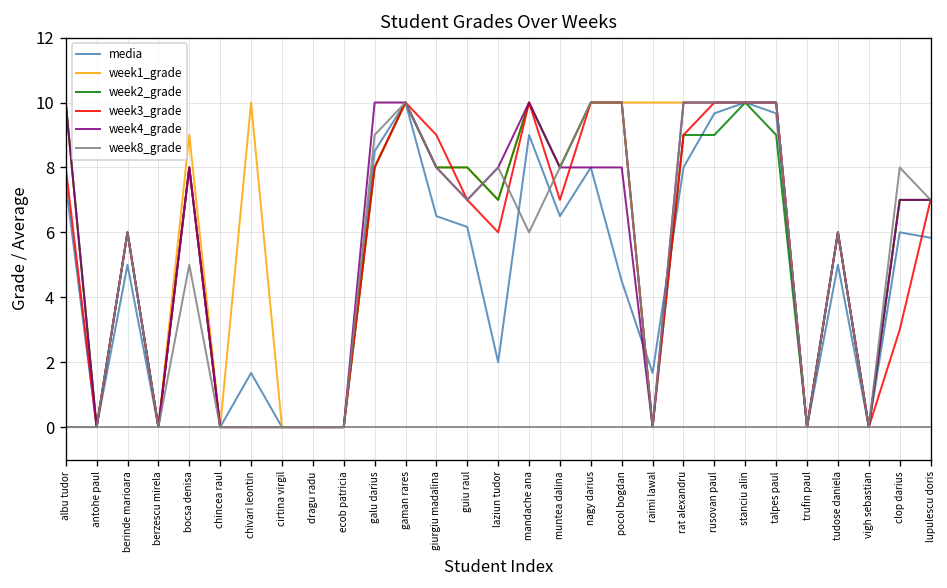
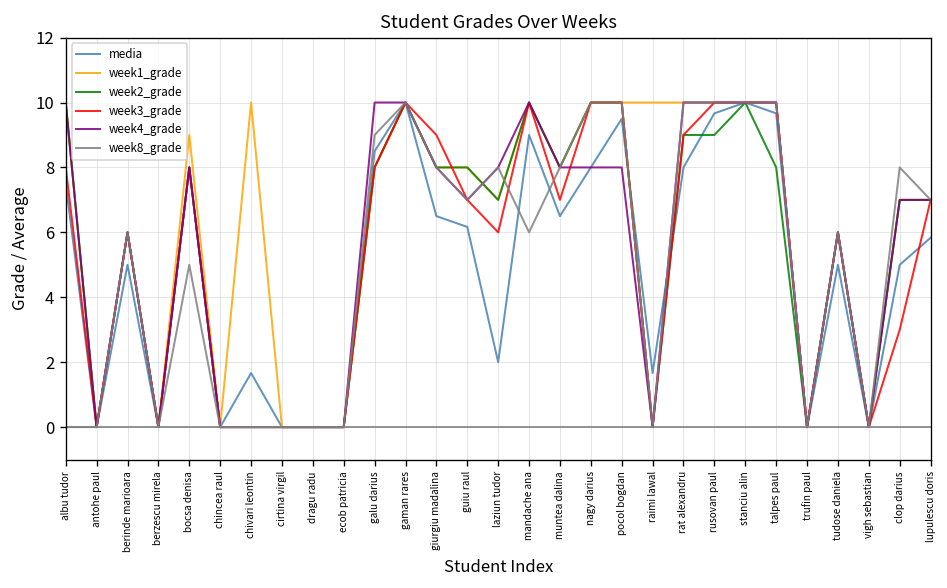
  {
    "media": {
      "albu tudor": 7.5,
      "berinde marioara": 5.0,
      "chivari leontin": 1.7,
      "galu darius": 8.5,
      "giurgiu madalina": 6.5,
      "guiu raul": 6.2,
      "laziun tudor": 2.0,
      "mandache ana": 9.0,
      "muntea dalina": 6.5,
-     "pocol bogdan": 4.5,
+     "pocol bogdan": 9.5,
      "raimi lawal": 1.7,
      "rat alexandru": 8.0,
      "rusovan paul": 9.7,
      "talpes paul": 9.7,
      "tudose daniela": 5.0,
-     "clop darius": 6,
+     "clop darius": 5,
      "lupulescu doris": 5.8
    },
    "week1_grade": {
      "bocsa denisa": 9.0,
      "chivari leontin": 10.0,
      "raimi lawal": 10.0
    },
    "week2_grade": {
      "rusovan paul": 9,
-     "talpes paul": 9
+     "talpes paul": 8
    },
    "week3_grade": {
      "albu tudor": 8.0,
      "giurgiu madalina": 9.0,
      "laziun tudor": 6.0,
      "muntea dalina": 7.0,
      "clop darius": 3.0
    },
    "week4_grade": {
      "galu darius": 10.0,
      "pocol bogdan": 8.0
    },
    "week8_grade": {
      "albu tudor": 0.0,
      "bocsa denisa": 5.0,
      "galu darius": 9.0,
      "mandache ana": 6.0,
      "clop darius": 8.0
    }
  }
